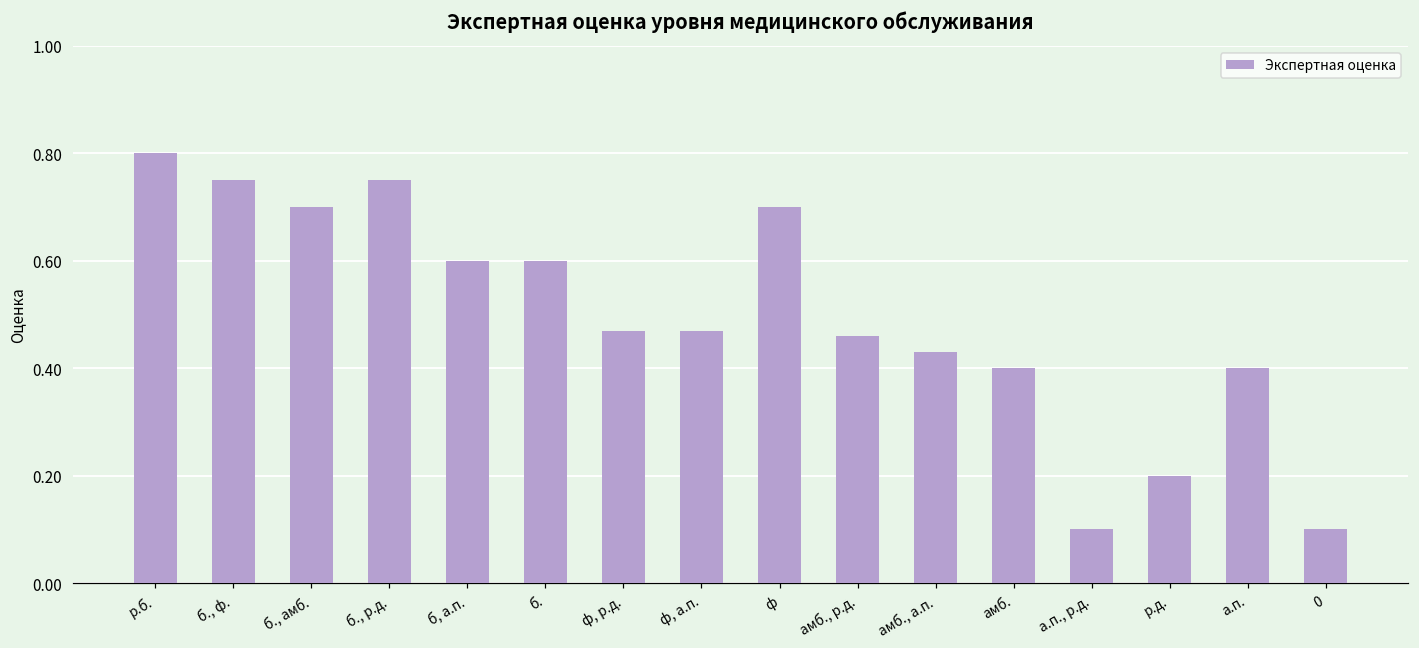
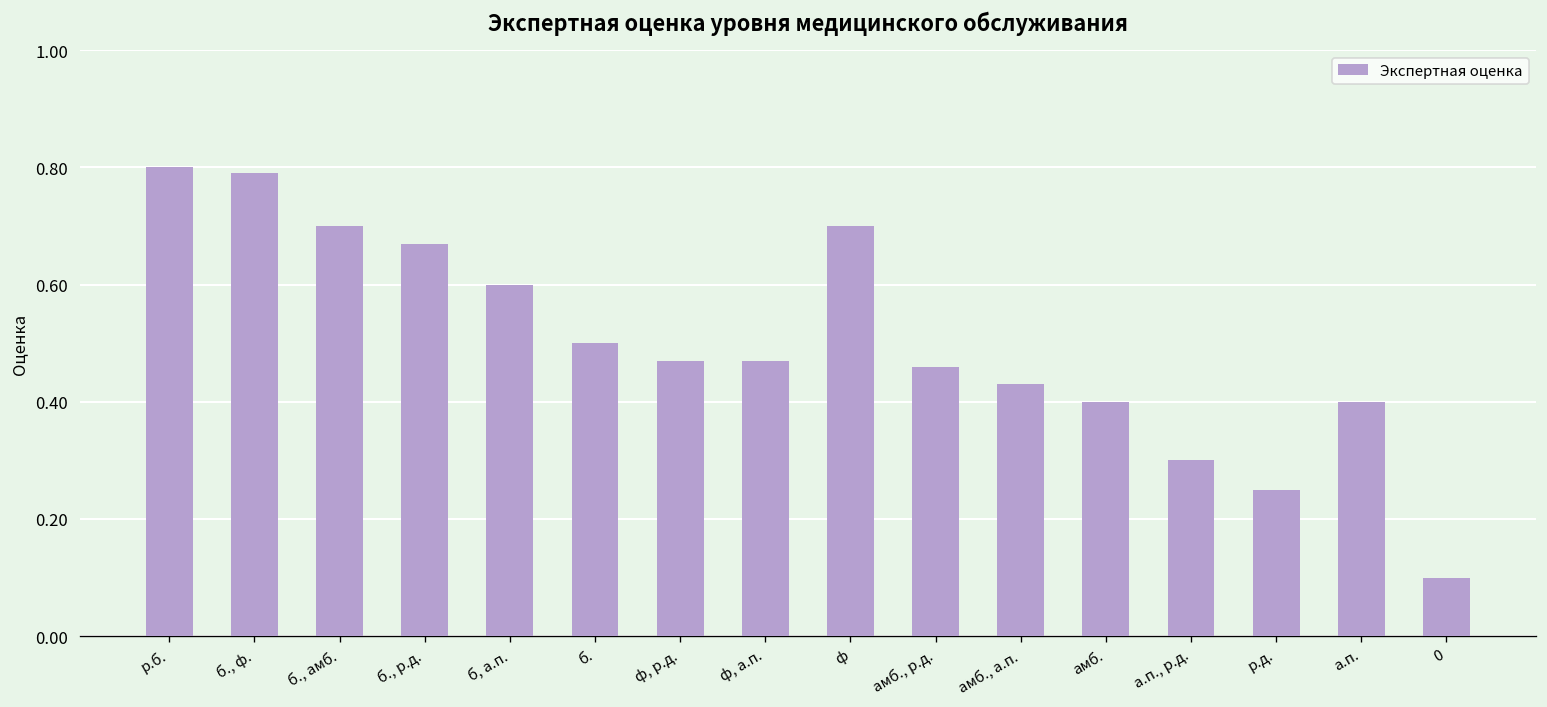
  {
    "р.б.": 0.80,
-   "б., ф.": 0.75,
+   "б., ф.": 0.79,
    "б., амб.": 0.70,
-   "б., р.д.": 0.75,
+   "б., р.д.": 0.67,
    "б, а.п.": 0.60,
-   "б.": 0.6,
+   "б.": 0.5,
    "ф, р.д.": 0.47,
    "ф, а.п.": 0.47,
    "ф": 0.70,
    "амб., р.д.": 0.46,
    "амб., а.п.": 0.43,
    "амб.": 0.40,
-   "а.п., р.д.": 0.1,
-   "р.д.": 0.20,
+   "а.п., р.д.": 0.3,
+   "р.д.": 0.25,
    "а.п.": 0.40,
    "0": 0.10
  }
